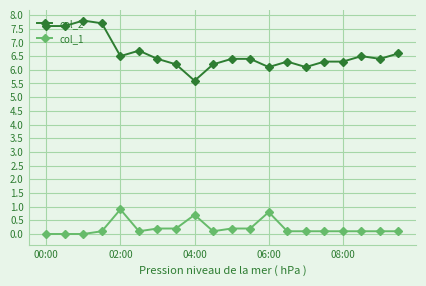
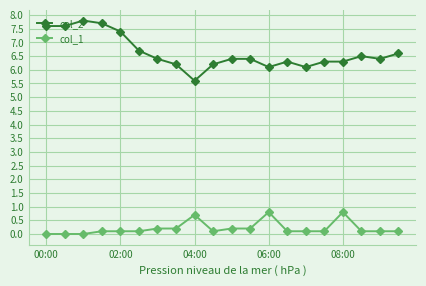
  {
    "col_2": {
-     "02:00": 6.5,
+     "02:00": 7.4,
      "04:00": 5.6,
      "06:00": 6.1,
      "08:00": 6.3
    },
    "col_1": {
      "00:00": 0.0,
-     "02:00": 0.9,
+     "02:00": 0.1,
      "04:00": 0.7,
      "06:00": 0.8,
-     "08:00": 0.1
+     "08:00": 0.8
    }
  }
